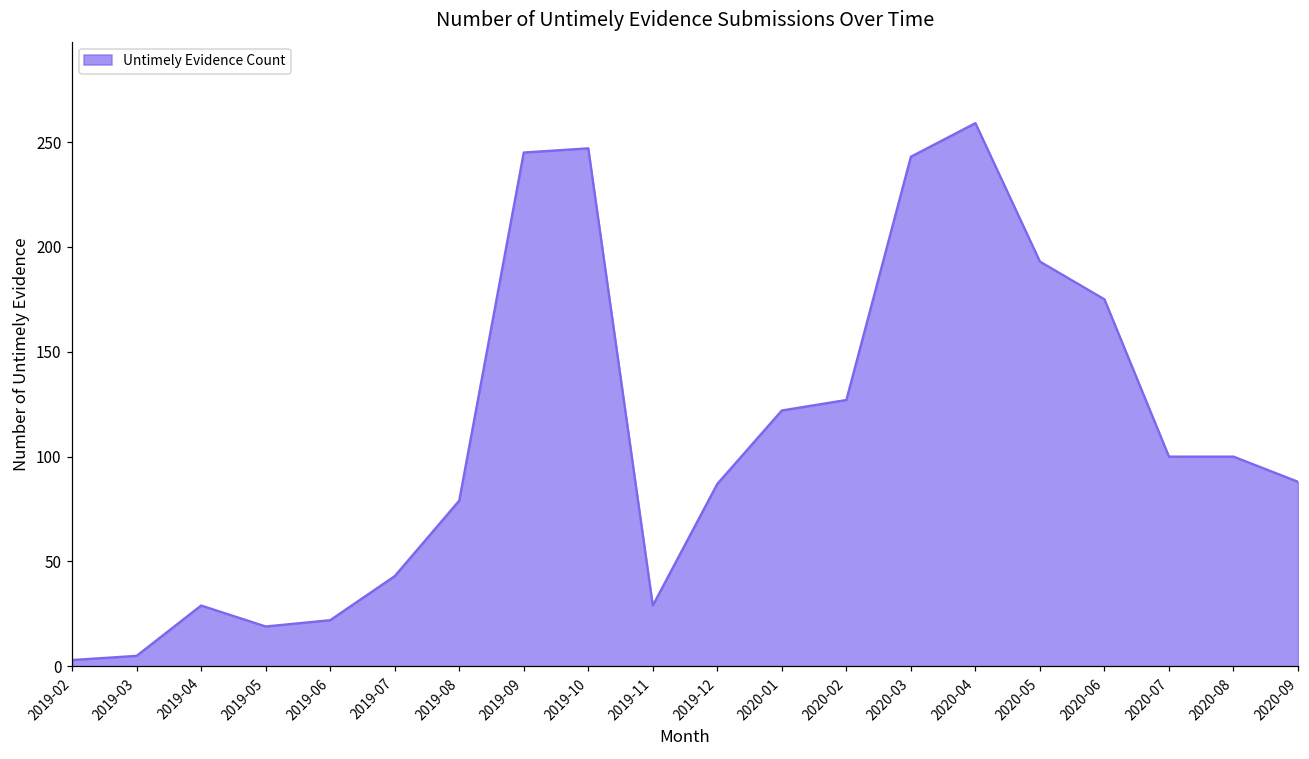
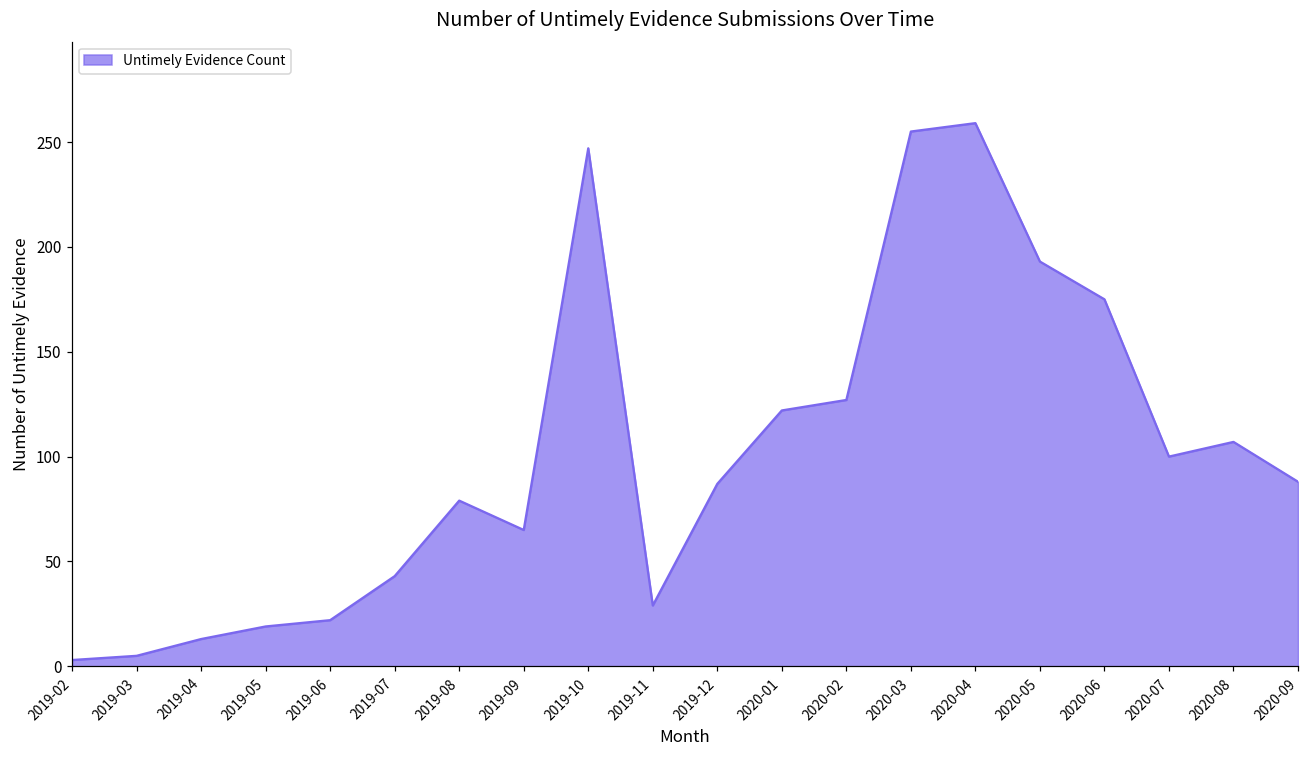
  {
    "2019-02": 3,
    "2019-03": 5,
-   "2019-04": 29,
+   "2019-04": 13,
    "2019-05": 19,
    "2019-06": 22,
    "2019-07": 43,
    "2019-08": 79,
-   "2019-09": 245,
+   "2019-09": 65,
    "2019-10": 247,
    "2019-11": 29,
    "2019-12": 87,
    "2020-01": 122,
    "2020-02": 127,
-   "2020-03": 243,
+   "2020-03": 255,
    "2020-04": 259,
    "2020-05": 193,
    "2020-06": 175,
    "2020-07": 100,
-   "2020-08": 100,
+   "2020-08": 107,
    "2020-09": 88
  }
